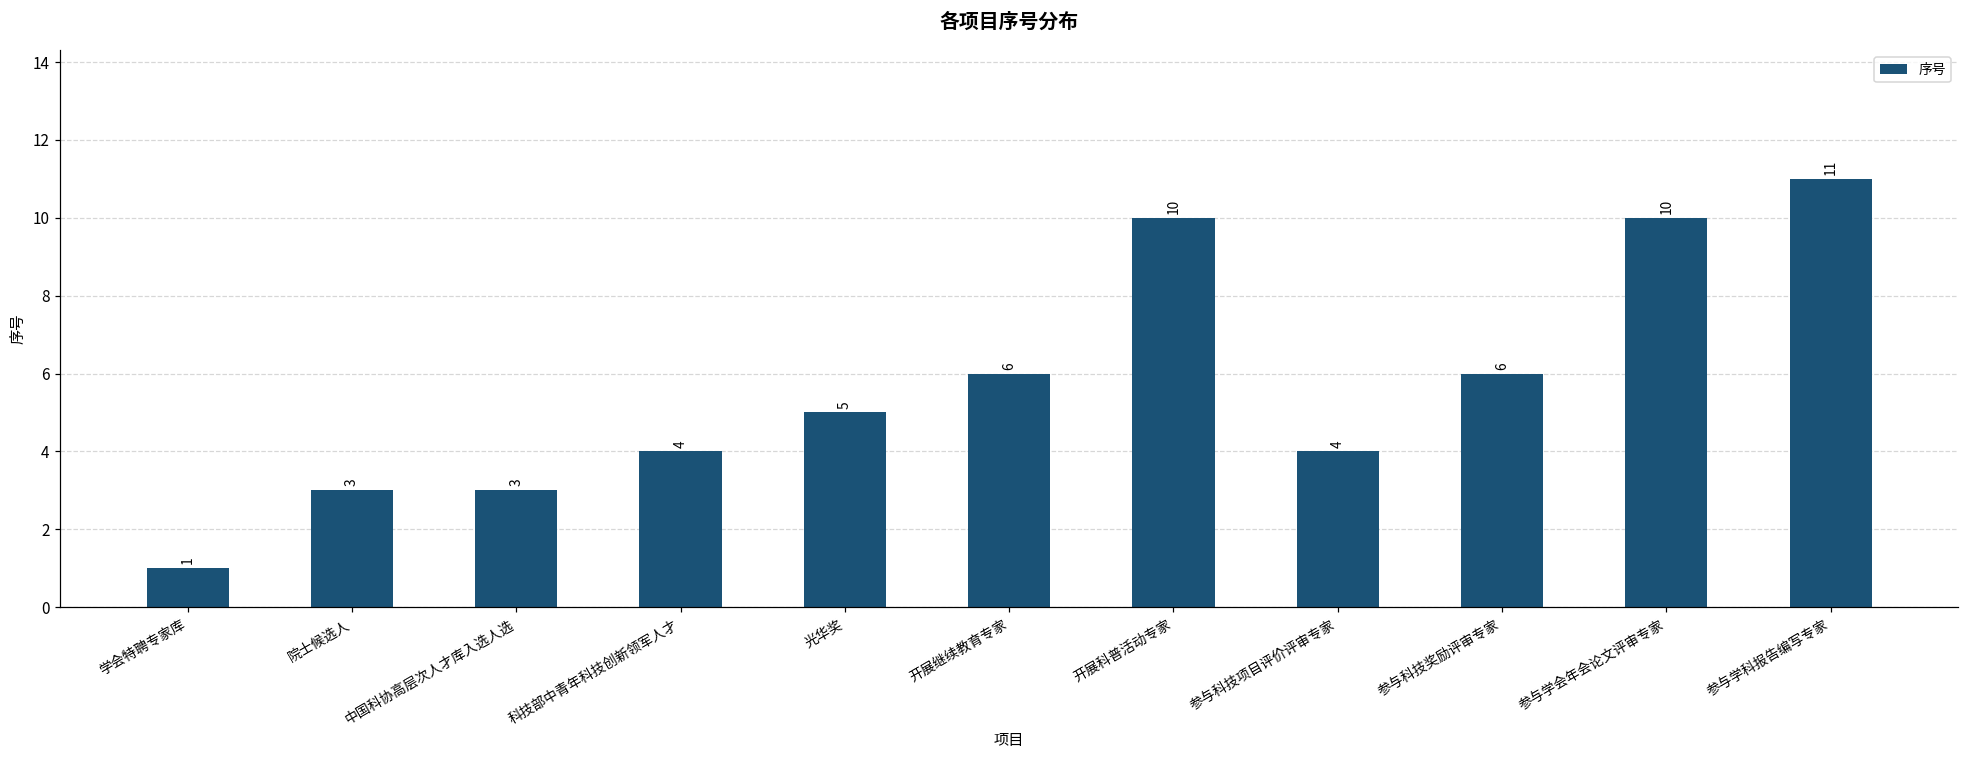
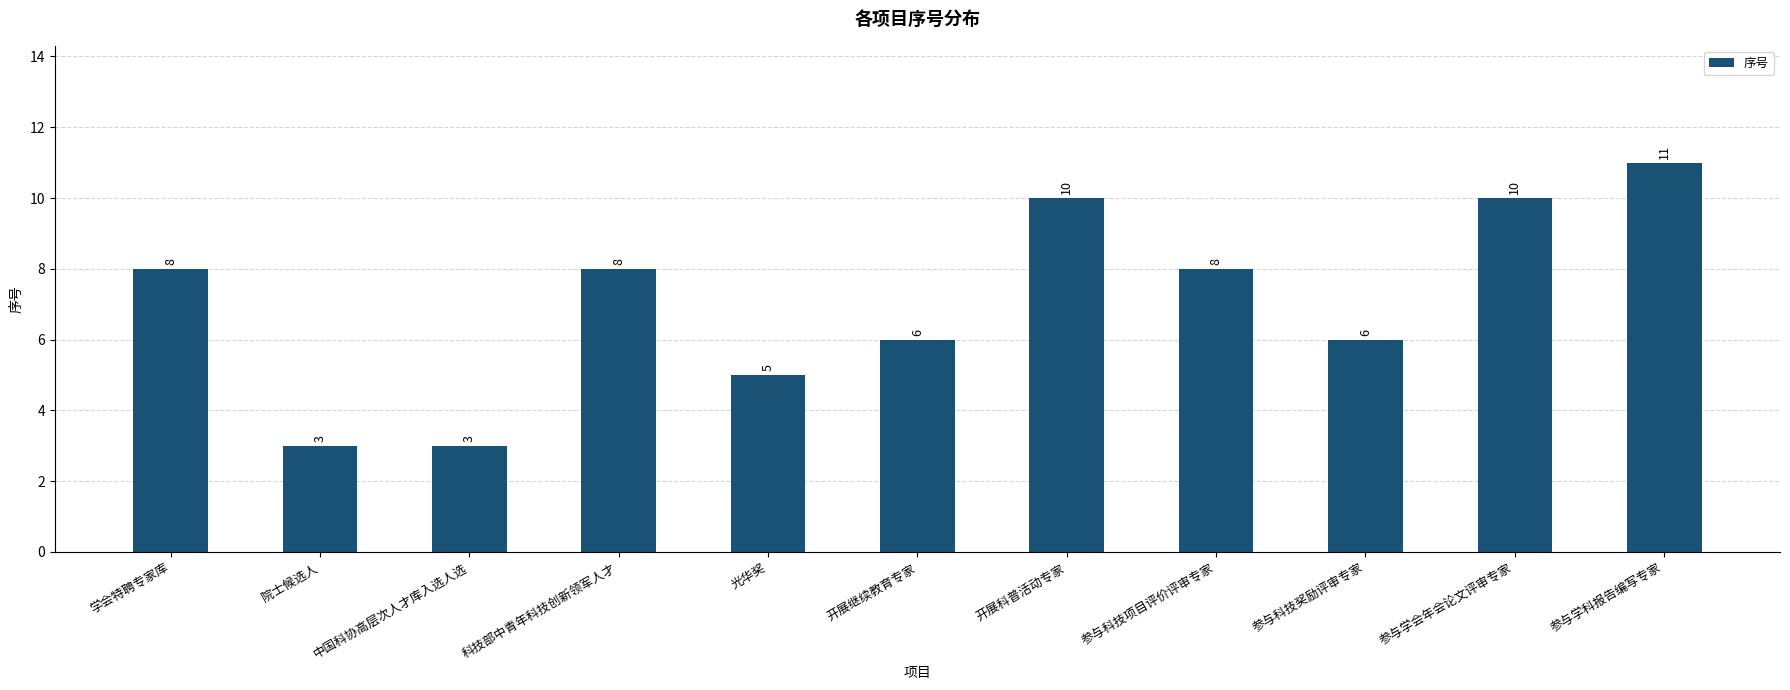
  {
-   "学会特聘专家库": 1,
+   "学会特聘专家库": 8,
    "院士候选人": 3,
    "中国科协高层次人才库入选人选": 3,
-   "科技部中青年科技创新领军人才": 4,
+   "科技部中青年科技创新领军人才": 8,
    "光华奖": 5,
    "开展继续教育专家": 6,
    "开展科普活动专家": 10,
-   "参与科技项目评价评审专家": 4,
+   "参与科技项目评价评审专家": 8,
    "参与科技奖励评审专家": 6,
    "参与学会年会论文评审专家": 10,
    "参与学科报告编写专家": 11
  }
